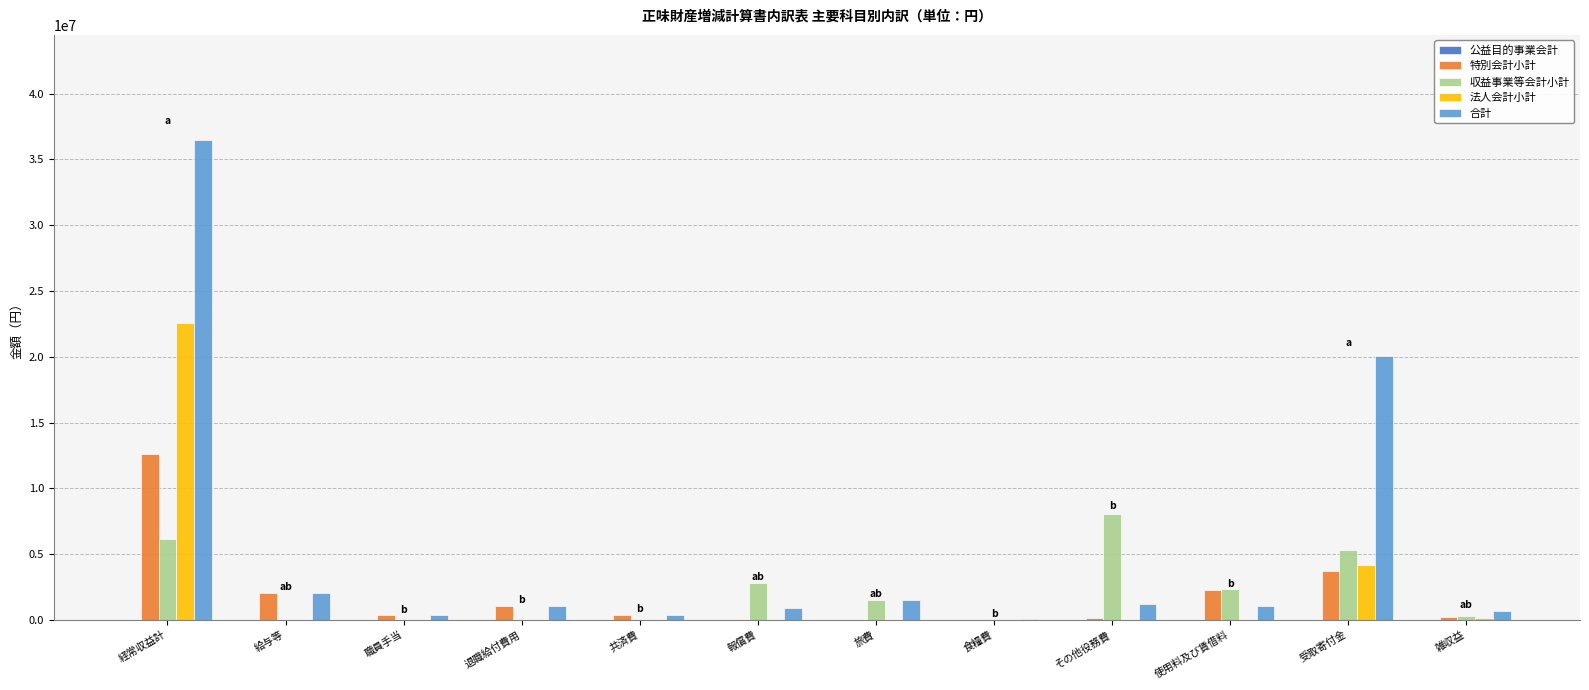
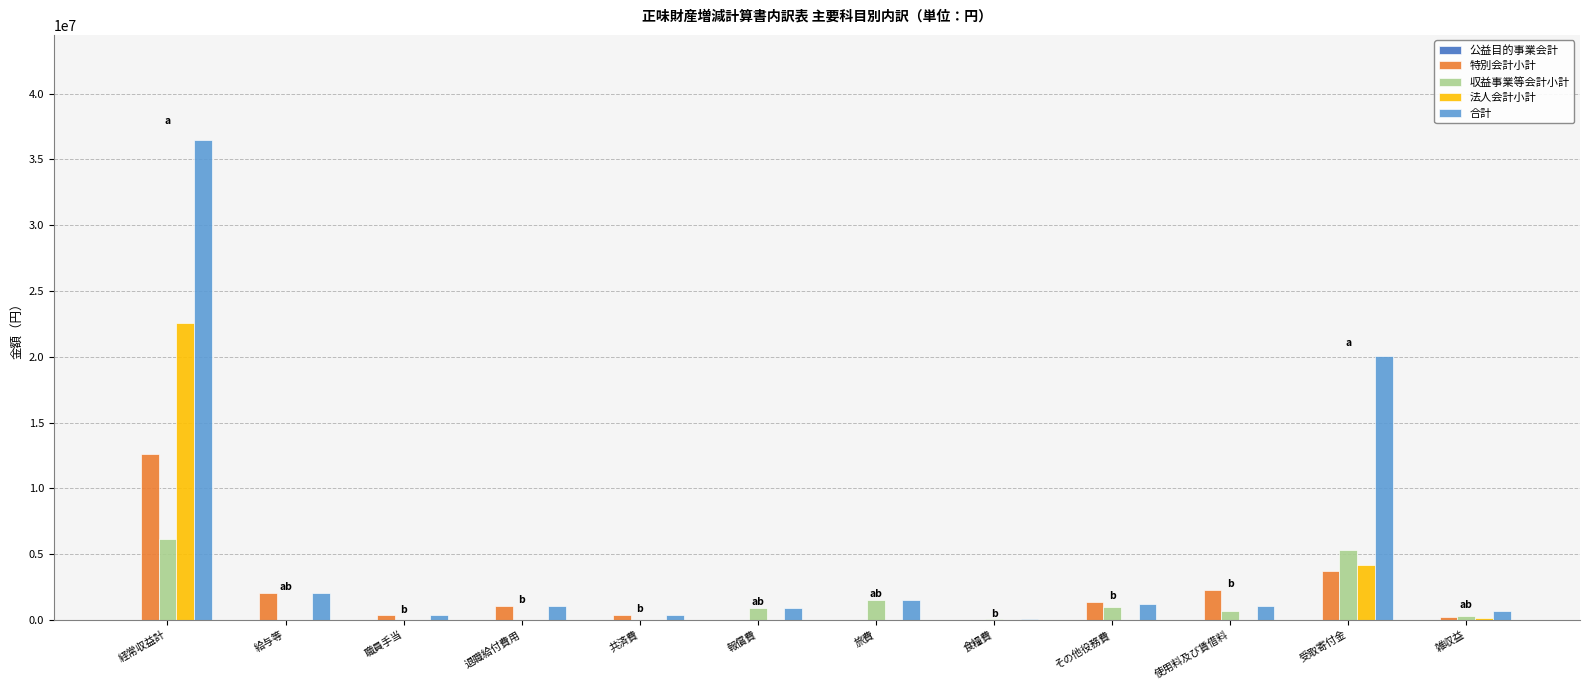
  {
    "特別会計小計": {
      "経常収益計": 12600000,
      "給与等": 2000000,
      "職員手当": 300000,
      "退職給付費用": 1100000,
      "共済費": 400000,
      "報償費": 0,
      "旅費": 0,
      "食糧費": 0,
-     "その他役務費": 200000,
+     "その他役務費": 1400000,
      "使用料及び賃借料": 2300000,
      "受取寄付金": 3700000,
      "雑収益": 200000
    },
    "収益事業等会計小計": {
      "経常収益計": 6100000,
      "給与等": 0,
      "職員手当": 0,
      "退職給付費用": 0,
      "共済費": 0,
-     "報償費": 2800000,
+     "報償費": 900000,
      "旅費": 1500000,
-     "その他役務費": 8000000,
-     "使用料及び賃借料": 2300000,
+     "その他役務費": 1000000,
+     "使用料及び賃借料": 700000,
      "受取寄付金": 5300000,
      "雑収益": 300000
    },
    "法人会計小計": {
      "経常収益計": 22600000,
      "給与等": 0,
      "職員手当": 0,
      "退職給付費用": 0,
      "共済費": 0,
      "報償費": 0,
      "旅費": 0,
      "食糧費": 0,
      "その他役務費": 0,
      "使用料及び賃借料": 0,
      "受取寄付金": 4200000
    }
  }
